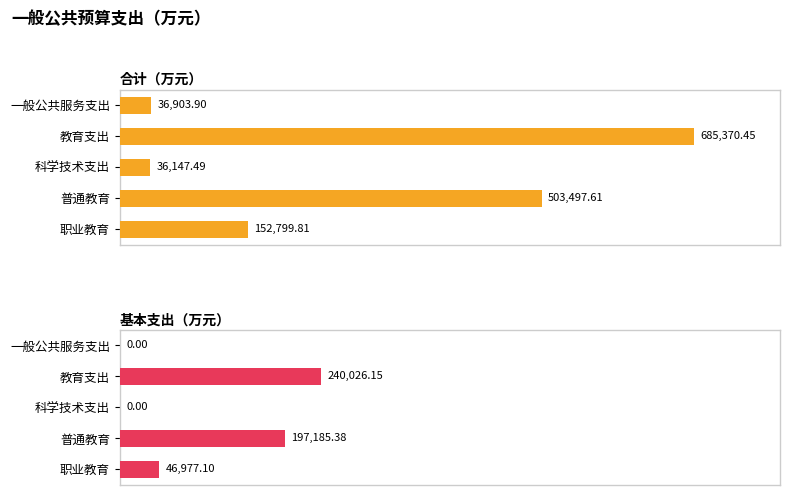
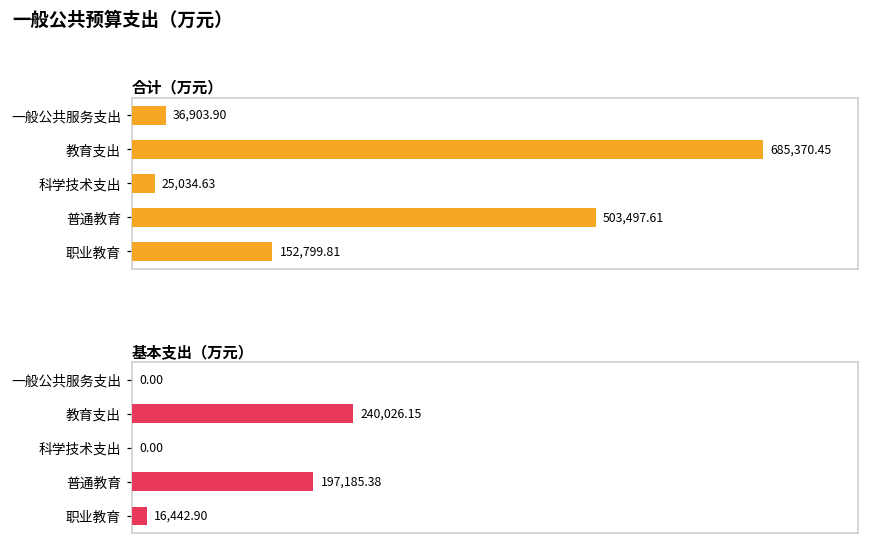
  {
    "合计（万元）": {
      "一般公共服务支出": "36,903.90",
      "教育支出": "685,370.45",
-     "科学技术支出": "36,147.49",
+     "科学技术支出": "25,034.63",
      "普通教育": "503,497.61",
      "职业教育": "152,799.81"
    },
    "基本支出（万元）": {
      "一般公共服务支出": "0.00",
      "教育支出": "240,026.15",
      "科学技术支出": "0.00",
      "普通教育": "197,185.38",
-     "职业教育": "46,977.10"
+     "职业教育": "16,442.90"
    }
  }
